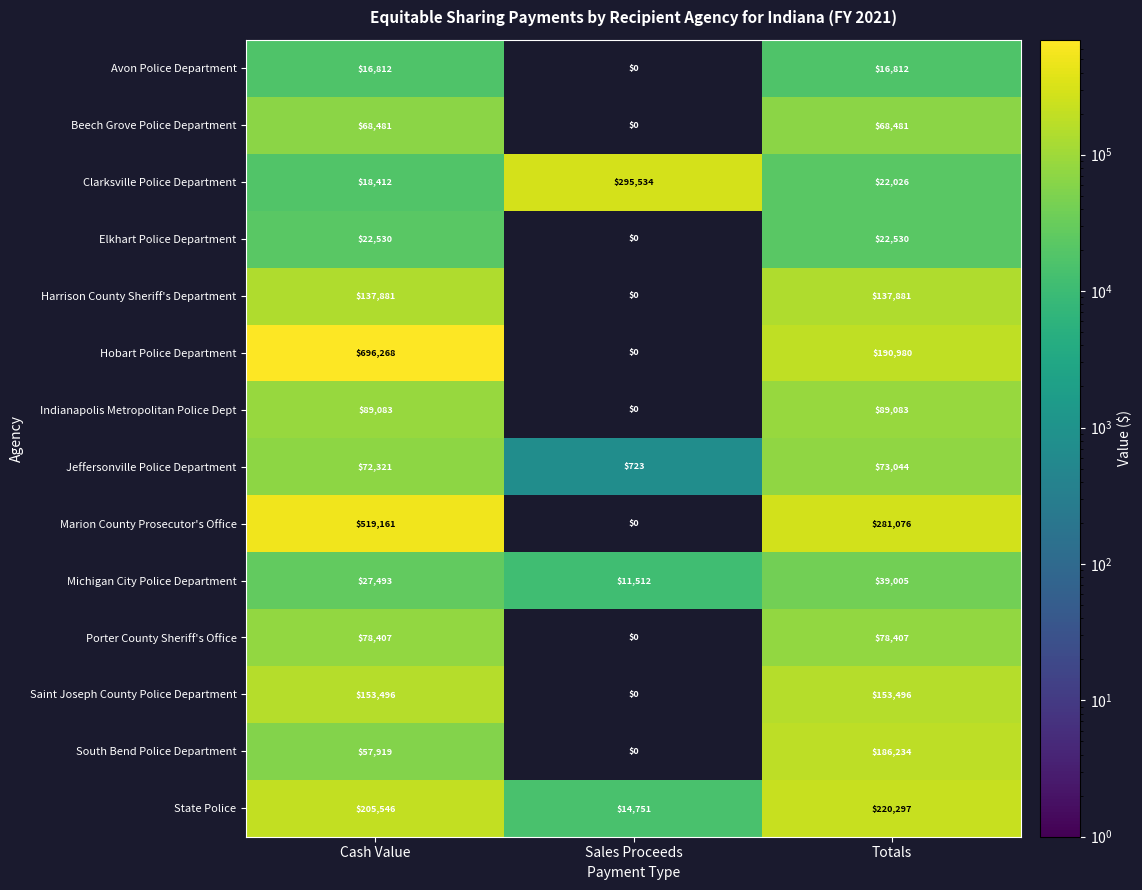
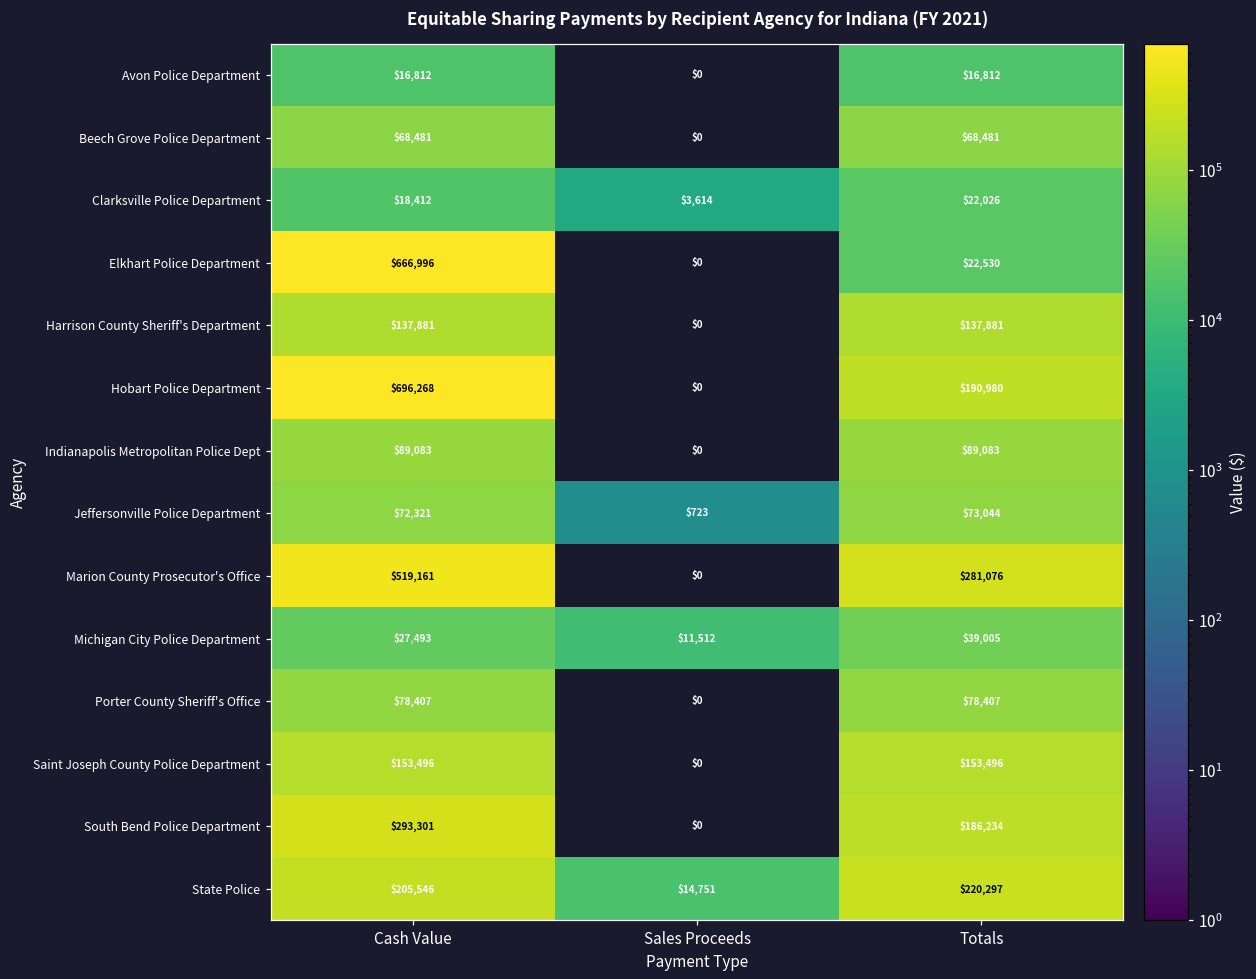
  {
    "Avon Police Department": {
      "Cash Value": "$16,812",
      "Sales Proceeds": "$0",
      "Totals": "$16,812"
    },
    "Beech Grove Police Department": {
      "Cash Value": "$68,481",
      "Sales Proceeds": "$0",
      "Totals": "$68,481"
    },
    "Clarksville Police Department": {
      "Cash Value": "$18,412",
-     "Sales Proceeds": "$295,534",
+     "Sales Proceeds": "$3,614",
      "Totals": "$22,026"
    },
    "Elkhart Police Department": {
-     "Cash Value": "$22,530",
+     "Cash Value": "$666,996",
      "Sales Proceeds": "$0",
      "Totals": "$22,530"
    },
    "Harrison County Sheriff's Department": {
      "Cash Value": "$137,881",
      "Sales Proceeds": "$0",
      "Totals": "$137,881"
    },
    "Hobart Police Department": {
      "Cash Value": "$696,268",
      "Sales Proceeds": "$0",
      "Totals": "$190,980"
    },
    "Indianapolis Metropolitan Police Dept": {
      "Cash Value": "$89,083",
      "Sales Proceeds": "$0",
      "Totals": "$89,083"
    },
    "Jeffersonville Police Department": {
      "Cash Value": "$72,321",
      "Sales Proceeds": "$723",
      "Totals": "$73,044"
    },
    "Marion County Prosecutor's Office": {
      "Cash Value": "$519,161",
      "Sales Proceeds": "$0",
      "Totals": "$281,076"
    },
    "Michigan City Police Department": {
      "Cash Value": "$27,493",
      "Sales Proceeds": "$11,512",
      "Totals": "$39,005"
    },
    "Porter County Sheriff's Office": {
      "Cash Value": "$78,407",
      "Sales Proceeds": "$0",
      "Totals": "$78,407"
    },
    "Saint Joseph County Police Department": {
      "Cash Value": "$153,496",
      "Sales Proceeds": "$0",
      "Totals": "$153,496"
    },
    "South Bend Police Department": {
-     "Cash Value": "$57,919",
+     "Cash Value": "$293,301",
      "Sales Proceeds": "$0",
      "Totals": "$186,234"
    },
    "State Police": {
      "Cash Value": "$205,546",
      "Sales Proceeds": "$14,751",
      "Totals": "$220,297"
    }
  }
